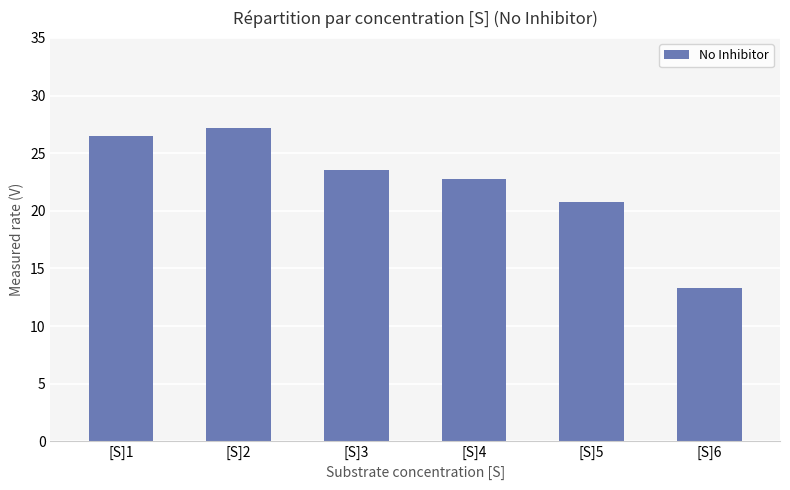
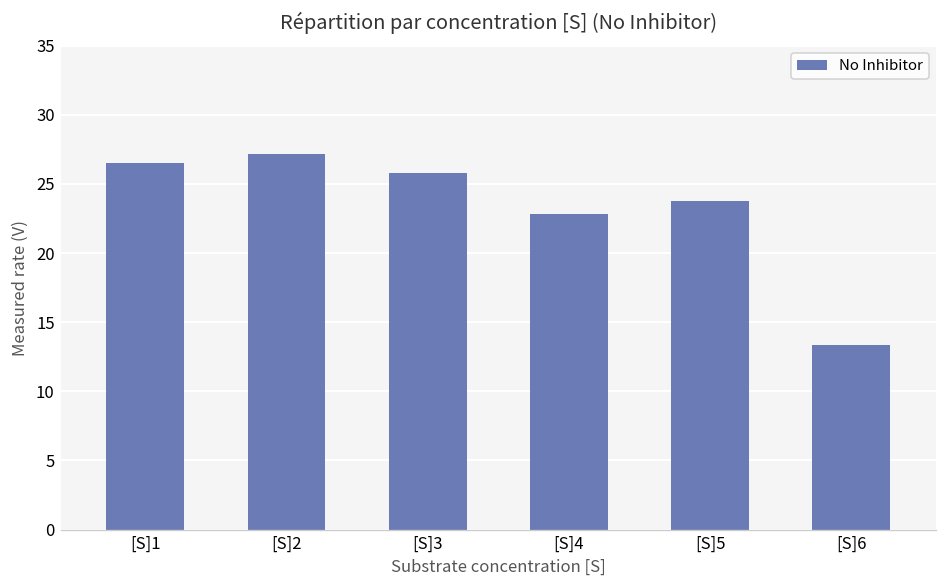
  {
    "[S]1": 26.5,
    "[S]2": 27.2,
-   "[S]3": 23.6,
+   "[S]3": 25.8,
    "[S]4": 22.8,
-   "[S]5": 20.8,
+   "[S]5": 23.8,
    "[S]6": 13.3
  }
